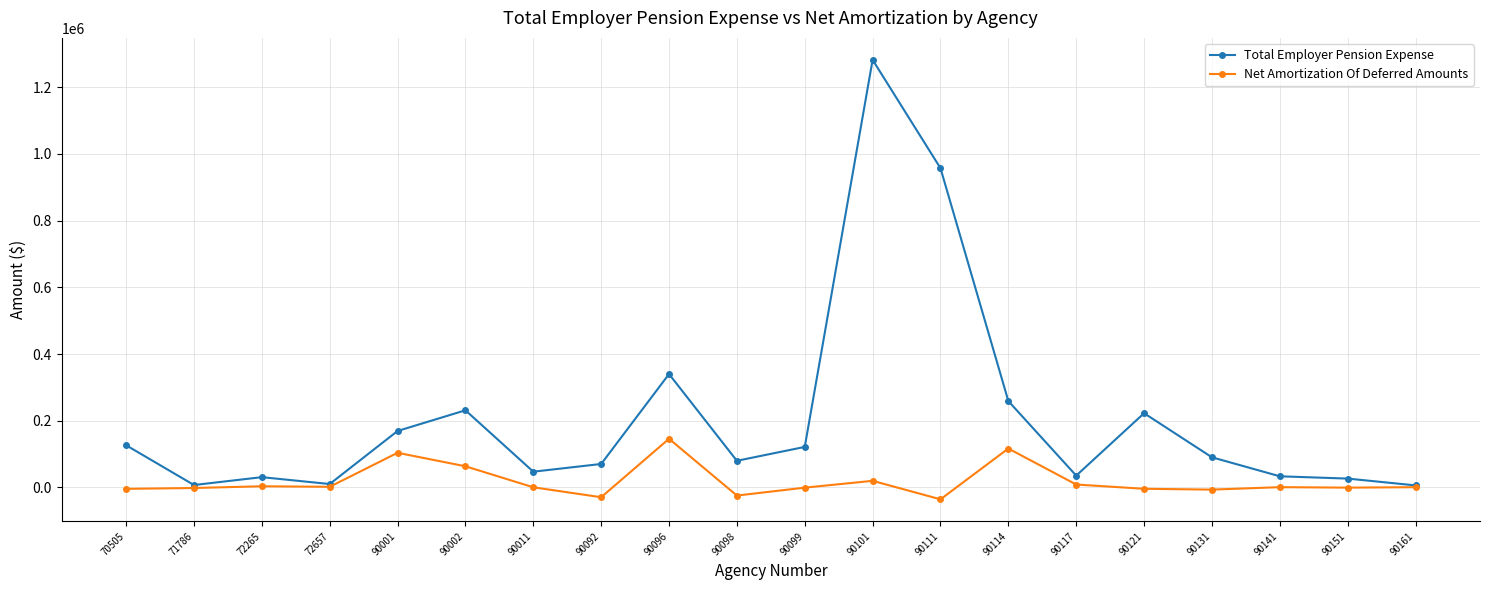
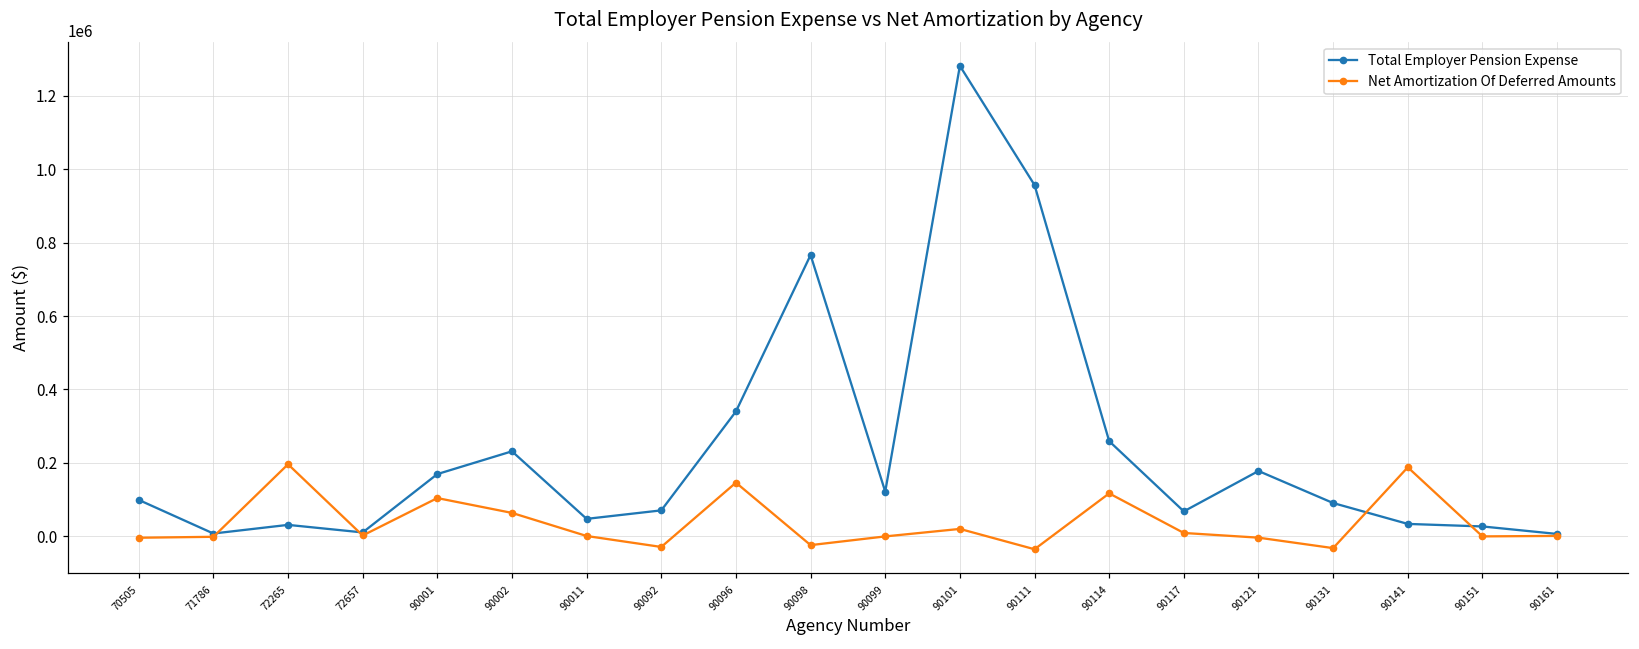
  {
    "Total Employer Pension Expense": {
-     "70505": 130000,
+     "70505": 100000,
      "71786": 10000,
      "72265": 30000,
      "72657": 10000,
      "90001": 170000,
      "90002": 230000,
      "90011": 50000,
      "90092": 70000,
      "90096": 340000,
-     "90098": 80000,
+     "90098": 770000,
      "90099": 120000,
      "90101": 1280000,
      "90111": 960000,
      "90114": 260000,
-     "90117": 40000,
-     "90121": 220000,
+     "90117": 70000,
+     "90121": 180000,
      "90131": 90000,
      "90141": 30000,
      "90151": 30000
    },
    "Net Amortization Of Deferred Amounts": {
      "70505": 0,
      "71786": 0,
-     "72265": 0,
+     "72265": 200000,
      "72657": 0,
      "90001": 100000,
      "90002": 60000,
      "90011": 0,
      "90092": -30000,
      "90096": 150000,
      "90098": -20000,
      "90099": 0,
      "90101": 20000,
      "90111": -40000,
      "90114": 120000,
      "90117": 10000,
      "90121": 0,
-     "90131": -10000,
-     "90141": 0,
+     "90131": -30000,
+     "90141": 190000,
      "90151": 0
    }
  }
